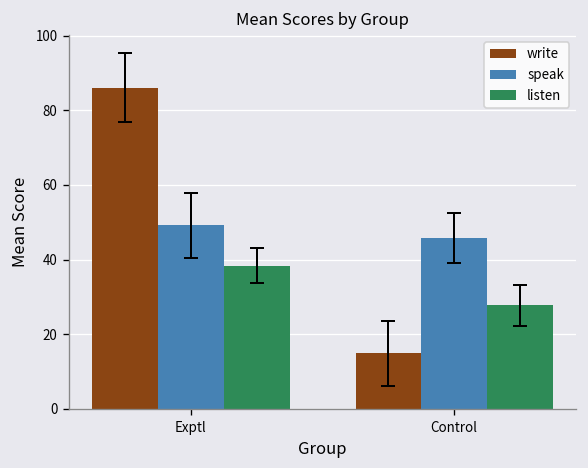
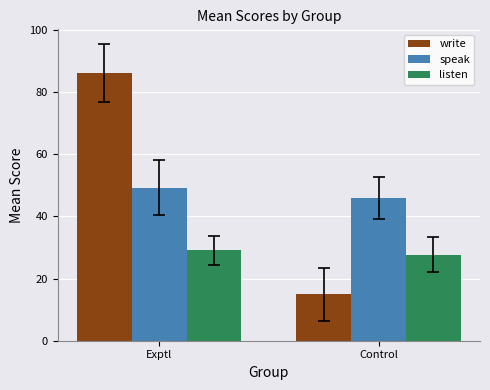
  {
    "write": {
      "Exptl": 86,
      "Control": 15
    },
    "listen": {
-     "Exptl": 38,
+     "Exptl": 29,
      "Control": 28
    }
  }
